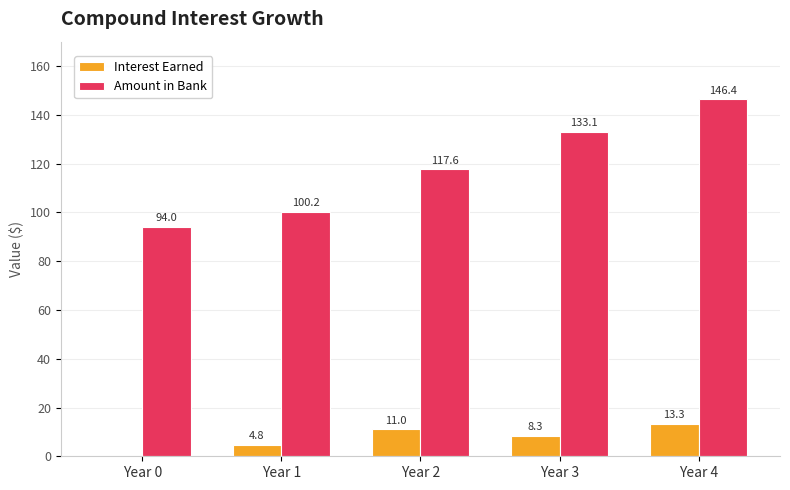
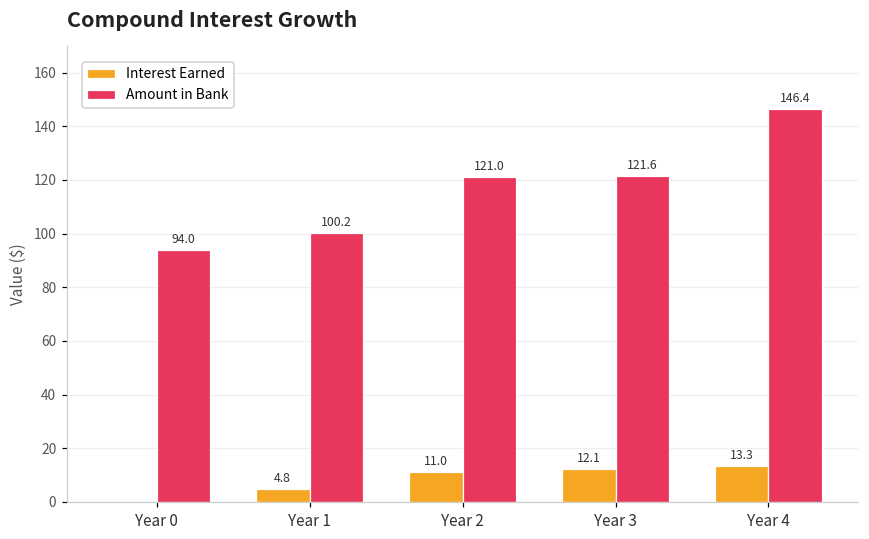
  {
    "Interest Earned": {
      "Year 1": 4.8,
      "Year 2": 11.0,
-     "Year 3": 8.3,
+     "Year 3": 12.1,
      "Year 4": 13.3
    },
    "Amount in Bank": {
      "Year 0": 94.0,
      "Year 1": 100.2,
-     "Year 2": 117.6,
-     "Year 3": 133.1,
+     "Year 2": 121.0,
+     "Year 3": 121.6,
      "Year 4": 146.4
    }
  }
